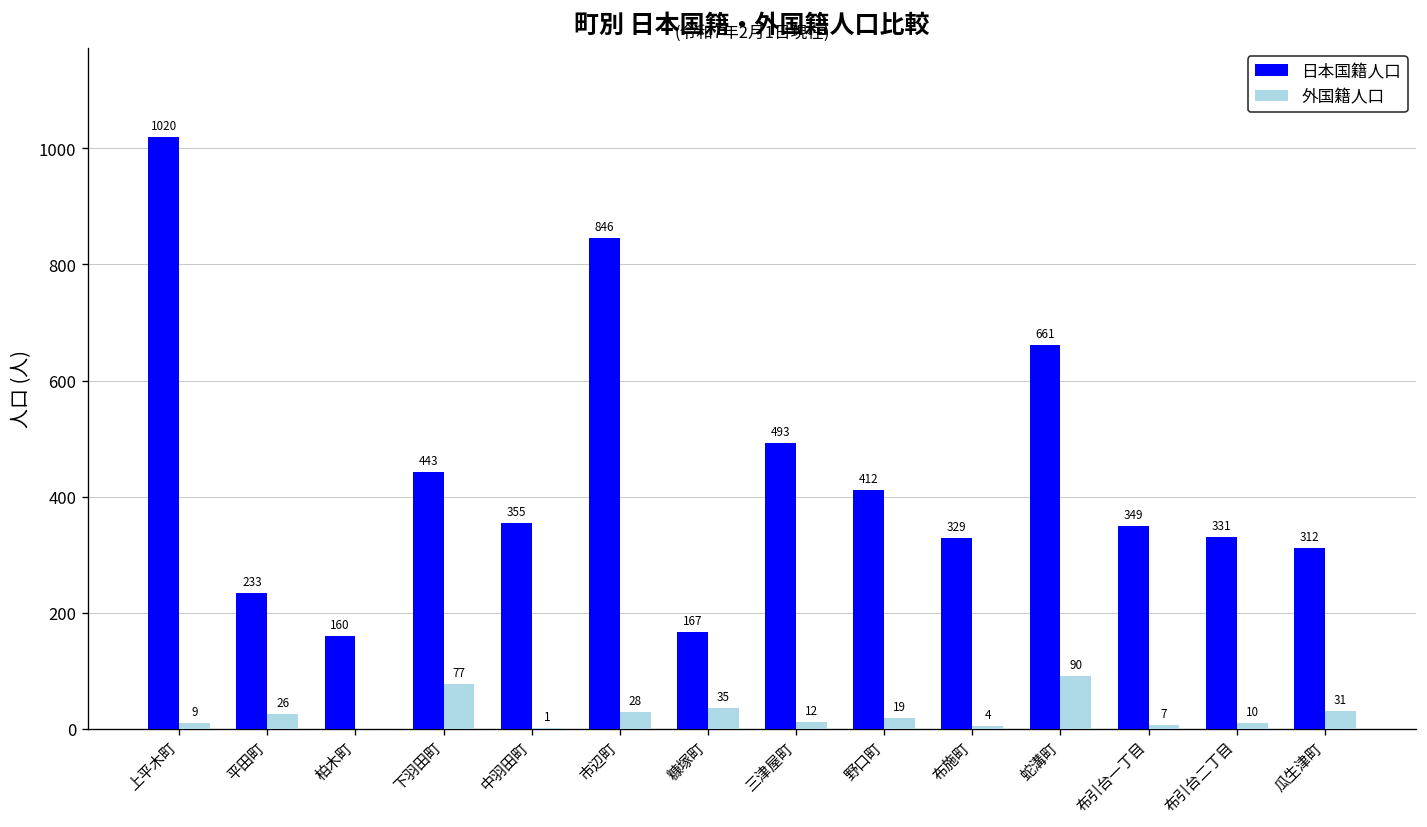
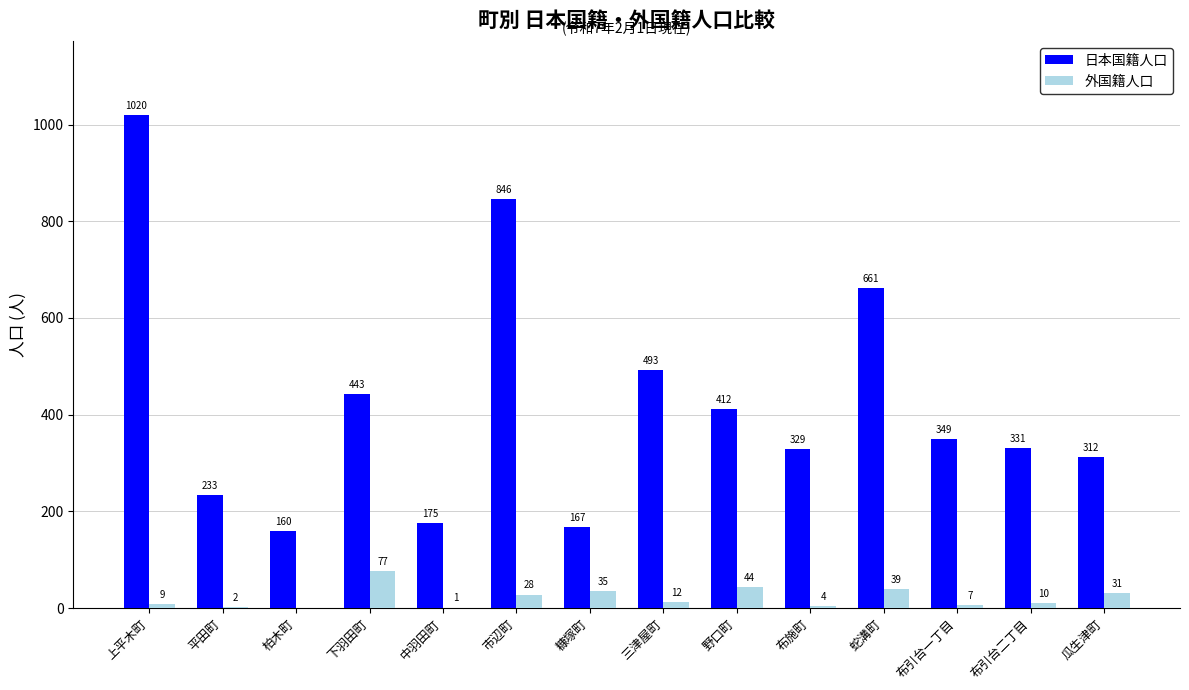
  {
    "日本国籍人口": {
      "上平木町": 1020,
      "平田町": 233,
      "柏木町": 160,
      "下羽田町": 443,
-     "中羽田町": 355,
+     "中羽田町": 175,
      "市辺町": 846,
      "糠塚町": 167,
      "三津屋町": 493,
      "野口町": 412,
      "布施町": 329,
      "蛇溝町": 661,
      "布引台一丁目": 349,
      "布引台二丁目": 331,
      "瓜生津町": 312
    },
    "外国籍人口": {
      "上平木町": 9,
-     "平田町": 26,
+     "平田町": 2,
      "下羽田町": 77,
      "中羽田町": 1,
      "市辺町": 28,
      "糠塚町": 35,
      "三津屋町": 12,
-     "野口町": 19,
+     "野口町": 44,
      "布施町": 4,
-     "蛇溝町": 90,
+     "蛇溝町": 39,
      "布引台一丁目": 7,
      "布引台二丁目": 10,
      "瓜生津町": 31
    }
  }
